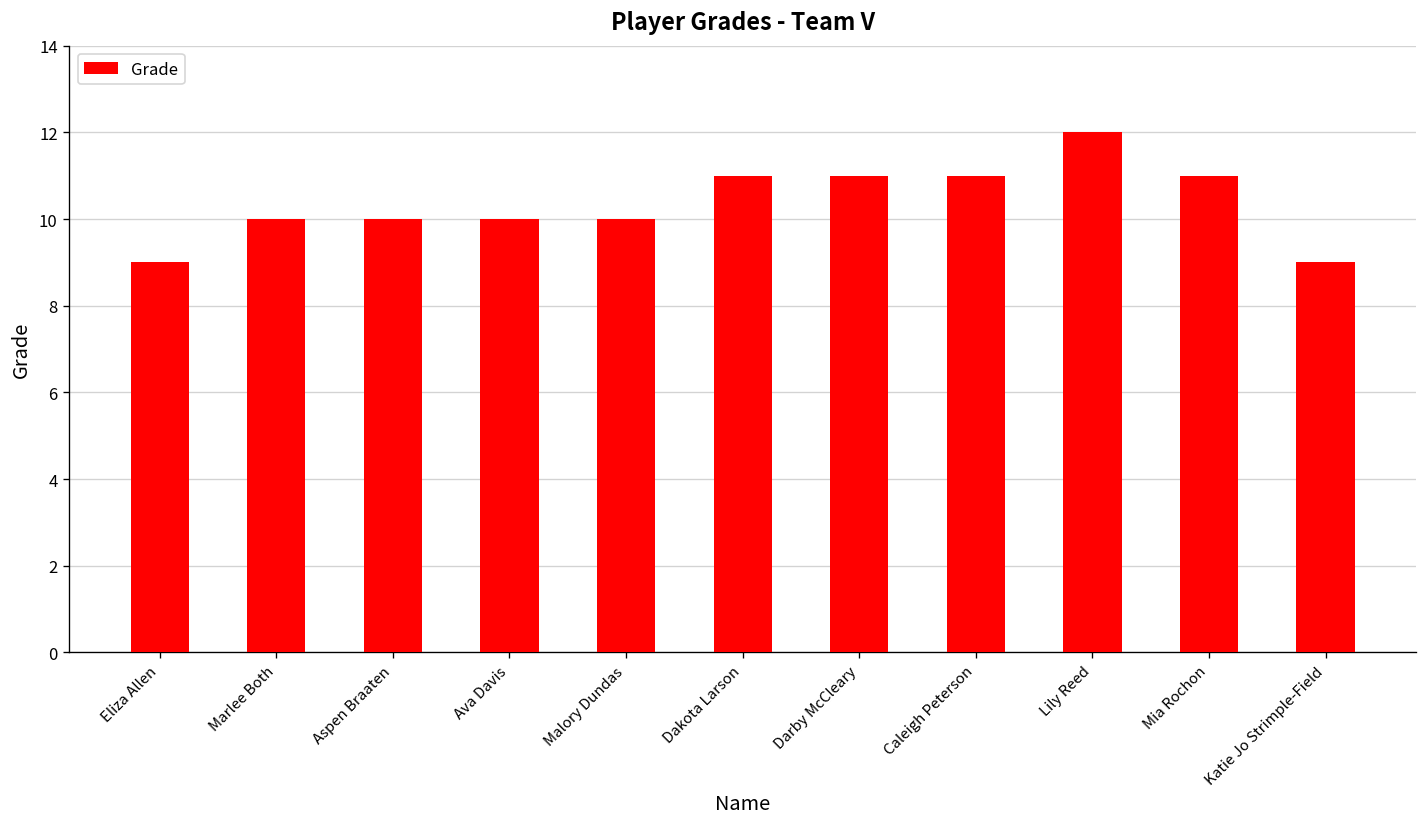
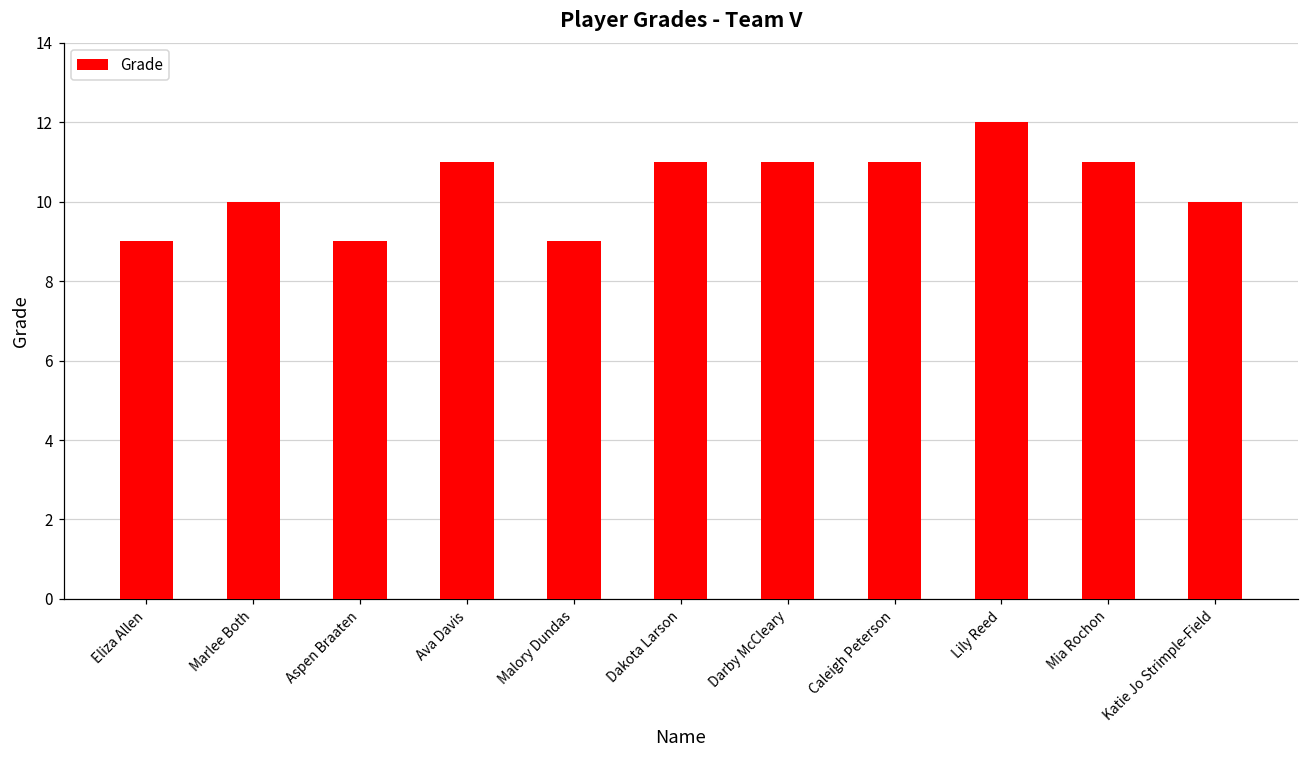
  {
    "Eliza Allen": 9,
    "Marlee Both": 10,
-   "Aspen Braaten": 10,
-   "Ava Davis": 10,
-   "Malory Dundas": 10,
+   "Aspen Braaten": 9,
+   "Ava Davis": 11,
+   "Malory Dundas": 9,
    "Dakota Larson": 11,
    "Darby McCleary": 11,
    "Caleigh Peterson": 11,
    "Lily Reed": 12,
    "Mia Rochon": 11,
-   "Katie Jo Strimple-Field": 9
+   "Katie Jo Strimple-Field": 10
  }
